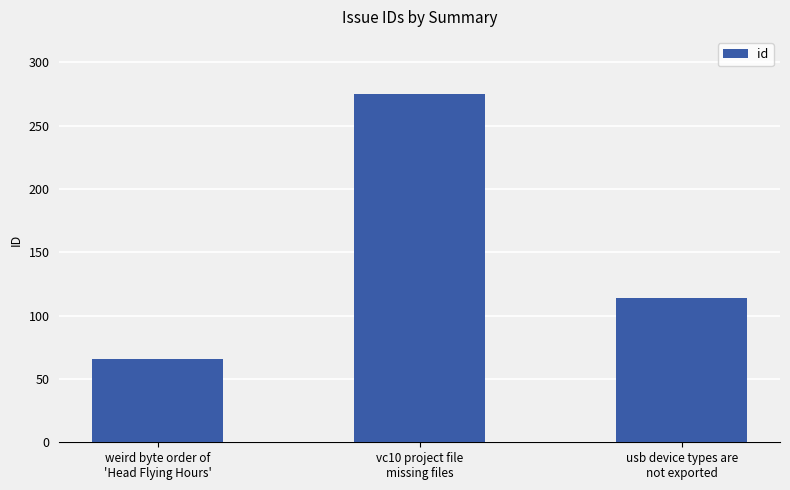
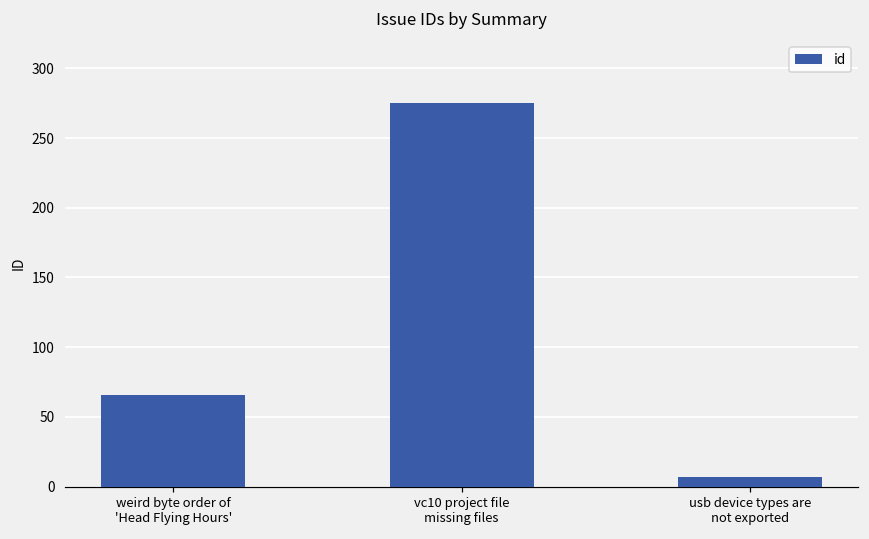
  {
    "weird byte order of 'Head Flying Hours'": 66,
    "vc10 project file missing files": 275,
-   "usb device types are not exported": 114
+   "usb device types are not exported": 7
  }
